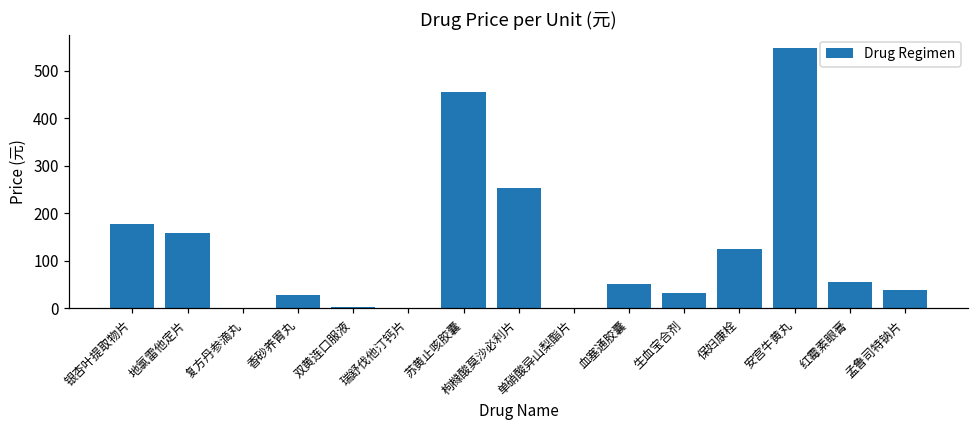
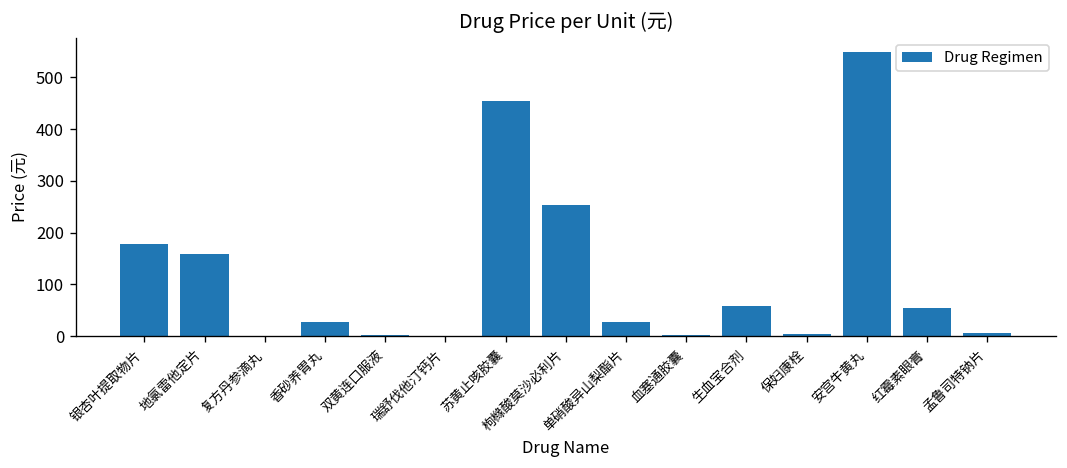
  {
    "银杏叶提取物片": 180,
    "地氯雷他定片": 160,
    "香砂养胃丸": 30,
    "苏黄止咳胶囊": 460,
    "枸橼酸莫沙必利片": 250,
-   "单硝酸异山梨酯片": 0,
-   "血塞通胶囊": 50,
-   "生血宝合剂": 30,
-   "保妇康栓": 120,
+   "单硝酸异山梨酯片": 30,
+   "血塞通胶囊": 0,
+   "生血宝合剂": 60,
+   "保妇康栓": 0,
    "安宫牛黄丸": 550,
    "红霉素眼膏": 60,
-   "孟鲁司特钠片": 40
+   "孟鲁司特钠片": 10
  }
